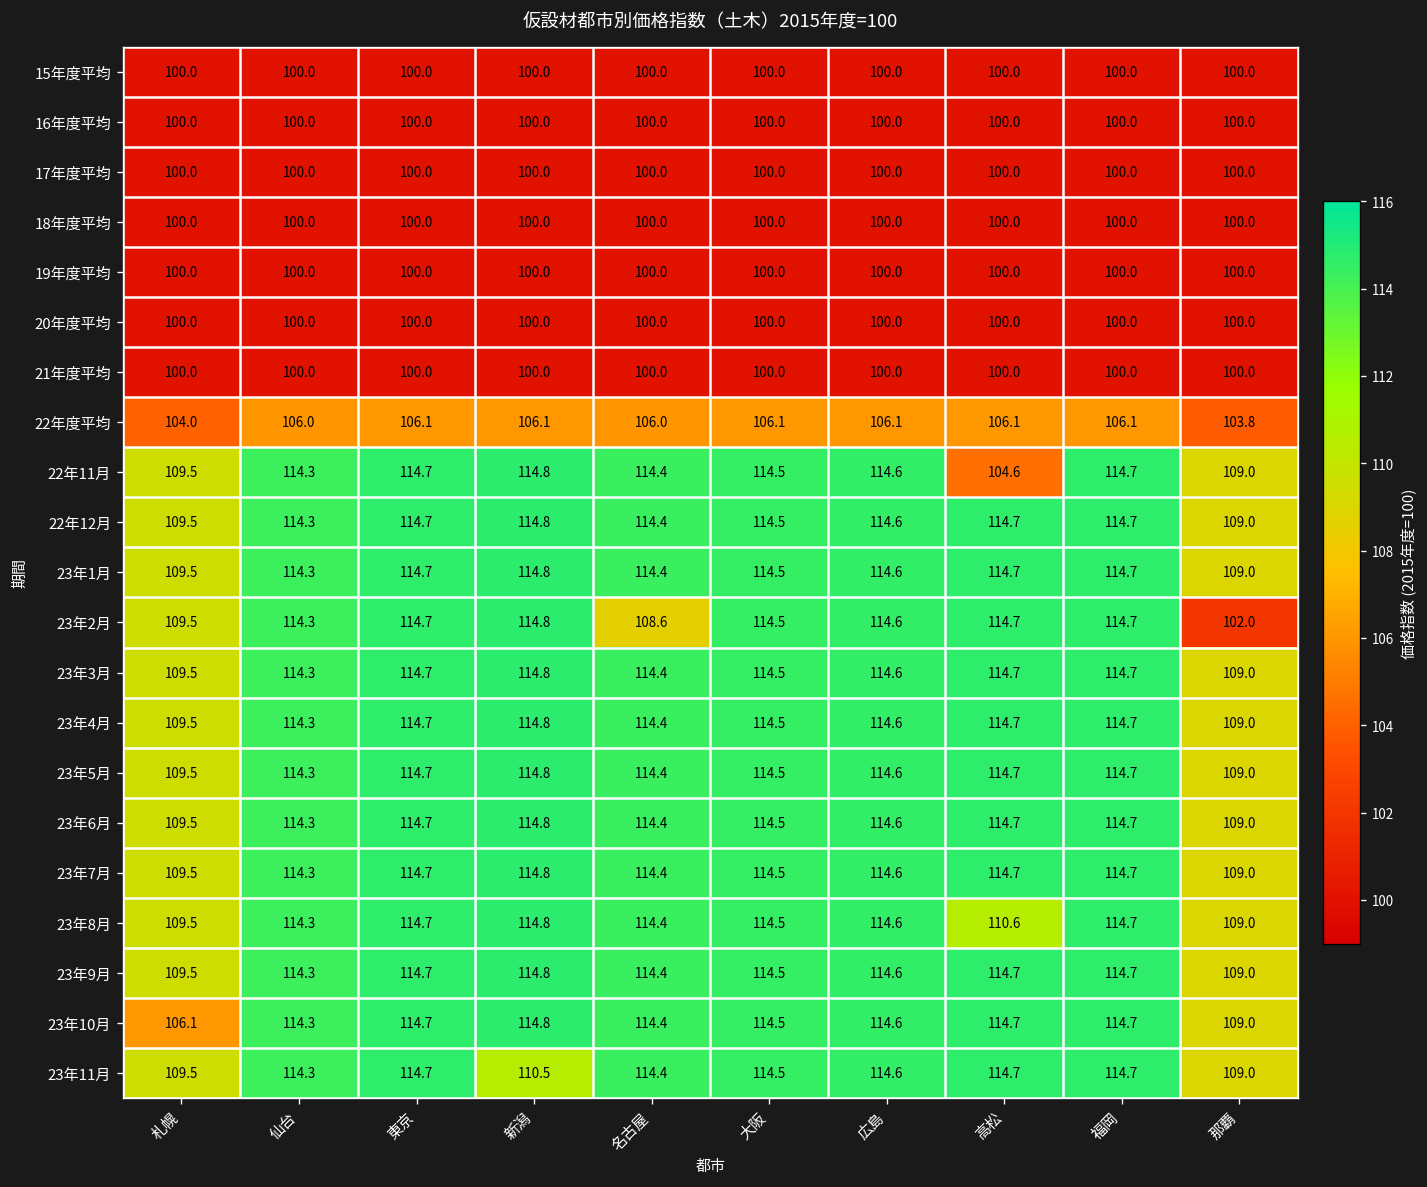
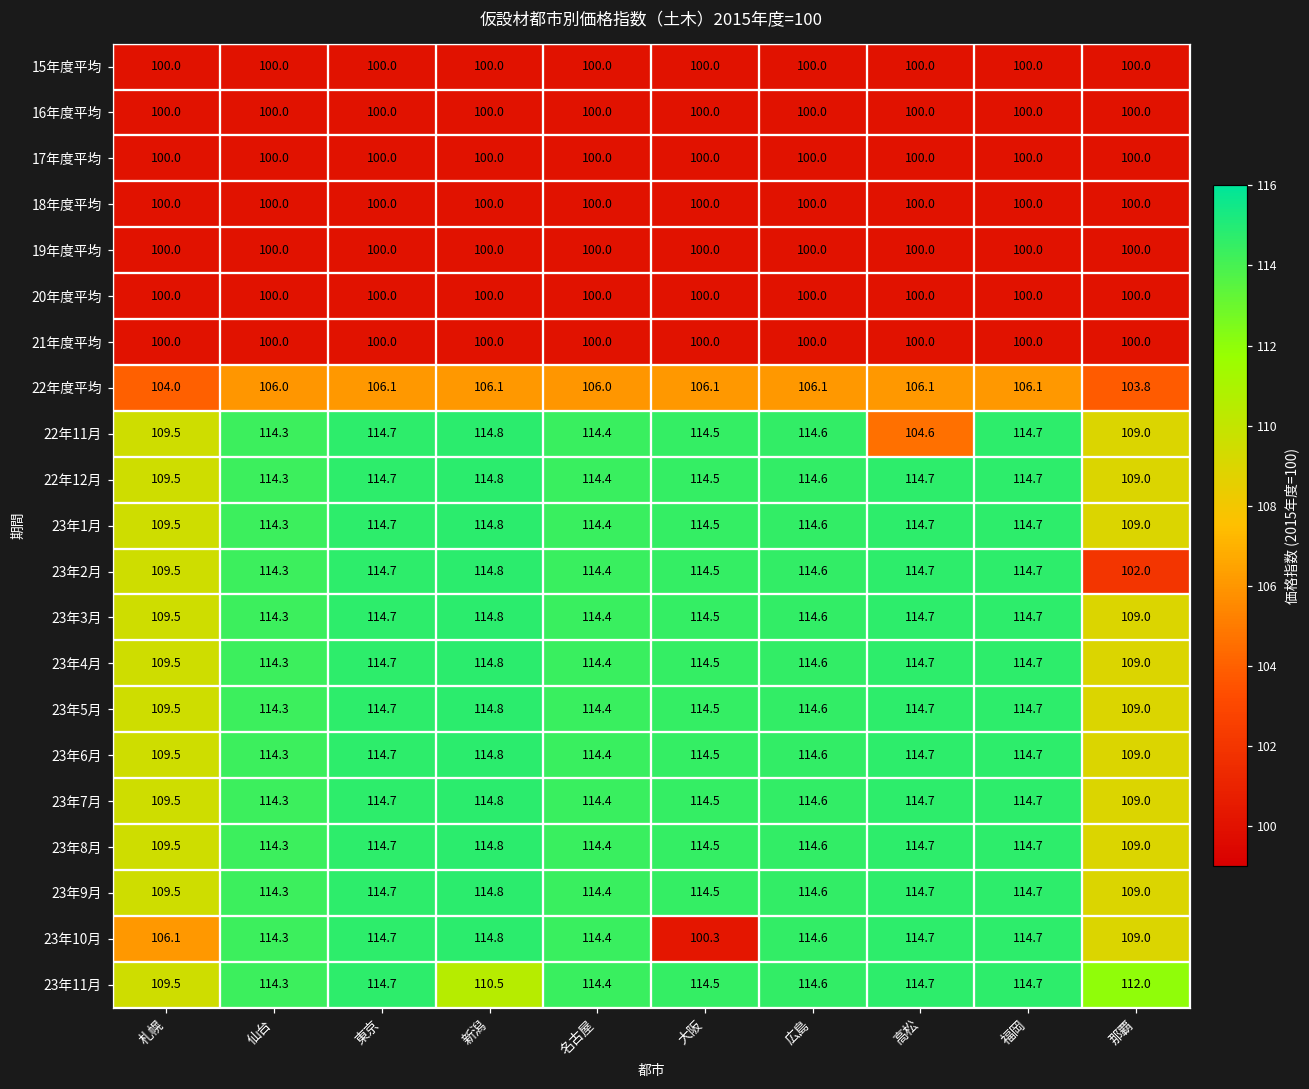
  {
    "23年2月": {
      "札幌": 109.5,
      "仙台": 114.3,
      "東京": 114.7,
      "新潟": 114.8,
-     "名古屋": 108.6,
+     "名古屋": 114.4,
      "大阪": 114.5,
      "広島": 114.6,
      "高松": 114.7,
      "福岡": 114.7,
      "那覇": 102.0
    },
    "23年8月": {
      "札幌": 109.5,
      "仙台": 114.3,
      "東京": 114.7,
      "新潟": 114.8,
      "名古屋": 114.4,
      "大阪": 114.5,
      "広島": 114.6,
-     "高松": 110.6,
+     "高松": 114.7,
      "福岡": 114.7,
      "那覇": 109.0
    },
    "23年10月": {
      "札幌": 106.1,
      "仙台": 114.3,
      "東京": 114.7,
      "新潟": 114.8,
      "名古屋": 114.4,
-     "大阪": 114.5,
+     "大阪": 100.3,
      "広島": 114.6,
      "高松": 114.7,
      "福岡": 114.7,
      "那覇": 109.0
    },
    "23年11月": {
      "札幌": 109.5,
      "仙台": 114.3,
      "東京": 114.7,
      "新潟": 110.5,
      "名古屋": 114.4,
      "大阪": 114.5,
      "広島": 114.6,
      "高松": 114.7,
      "福岡": 114.7,
-     "那覇": 109.0
+     "那覇": 112.0
    }
  }
